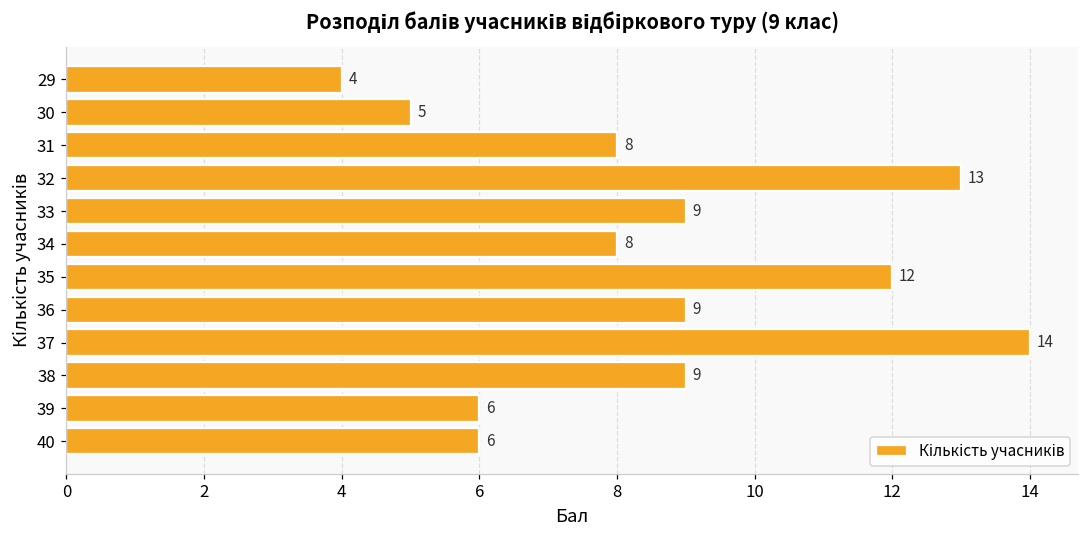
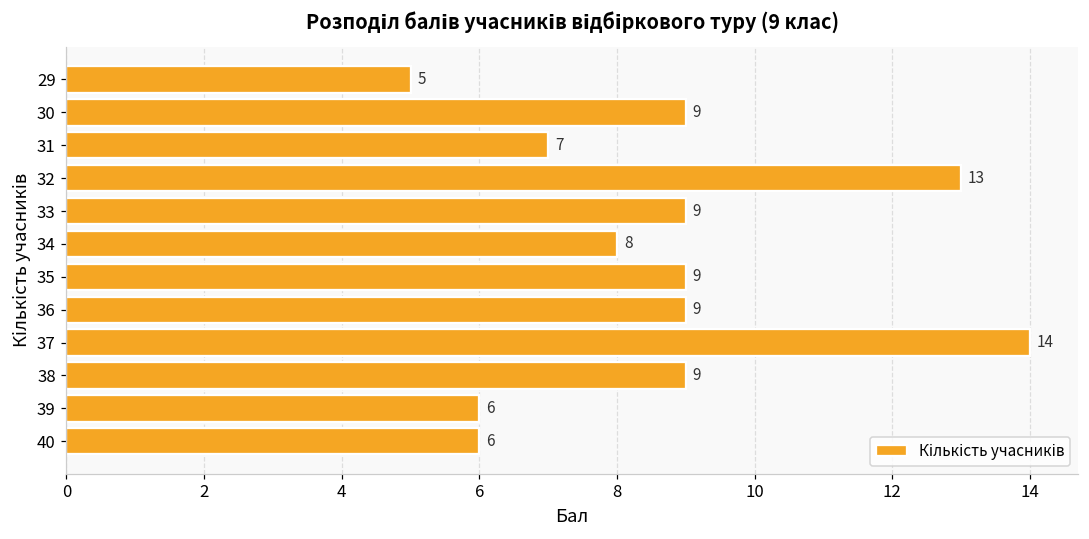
  {
-   "29": 4,
-   "30": 5,
-   "31": 8,
+   "29": 5,
+   "30": 9,
+   "31": 7,
    "32": 13,
    "33": 9,
    "34": 8,
-   "35": 12,
+   "35": 9,
    "36": 9,
    "37": 14,
    "38": 9,
    "39": 6,
    "40": 6
  }
